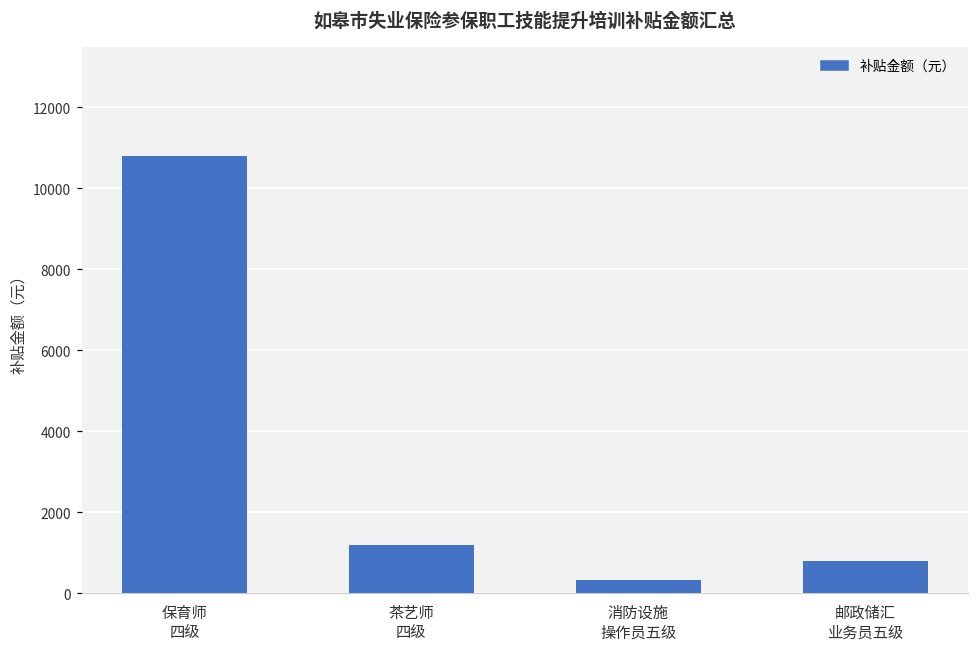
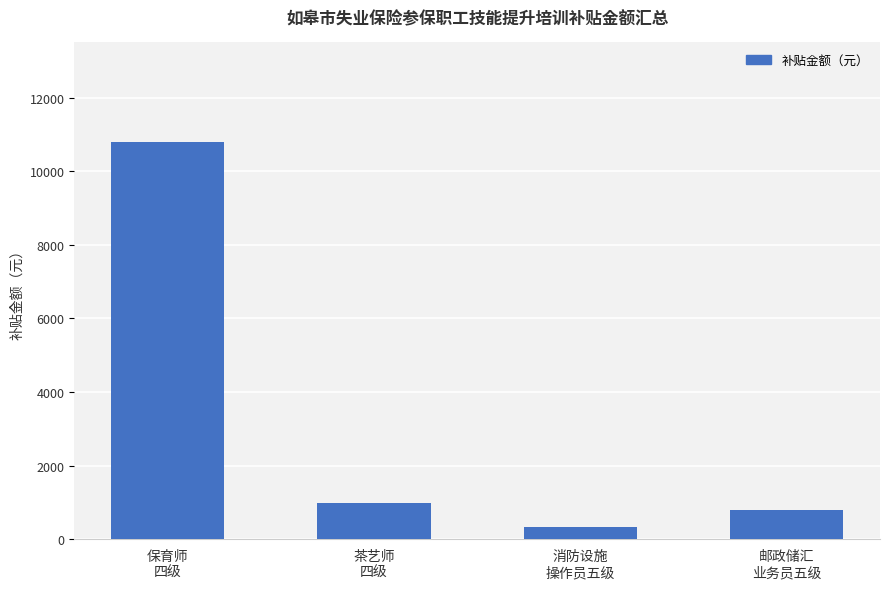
  {
    "保育师 四级": 10800,
-   "茶艺师 四级": 1200,
+   "茶艺师 四级": 1000,
    "消防设施 操作员五级": 300,
    "邮政储汇 业务员五级": 800
  }
